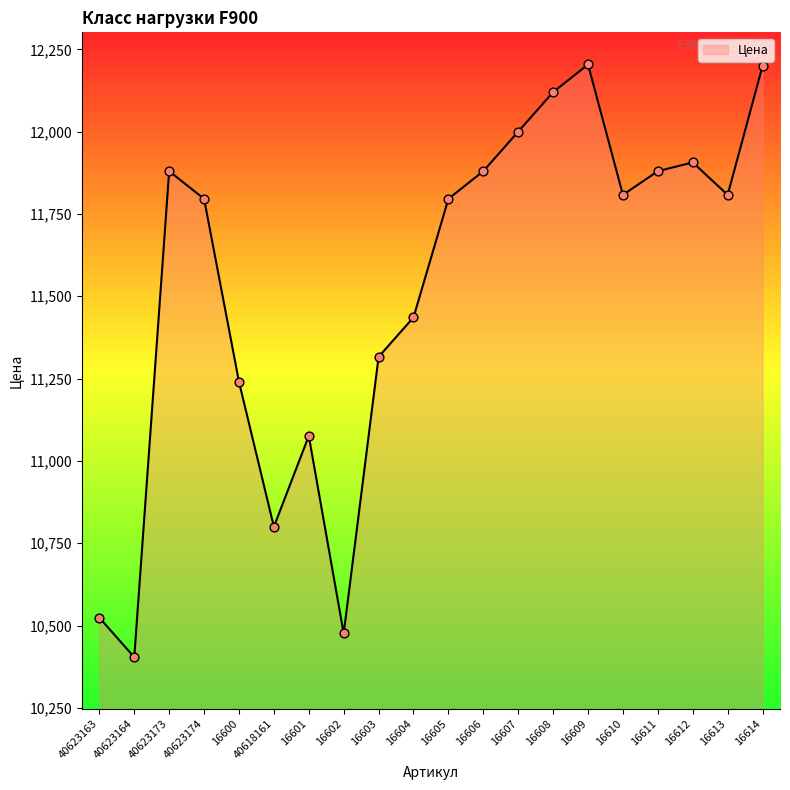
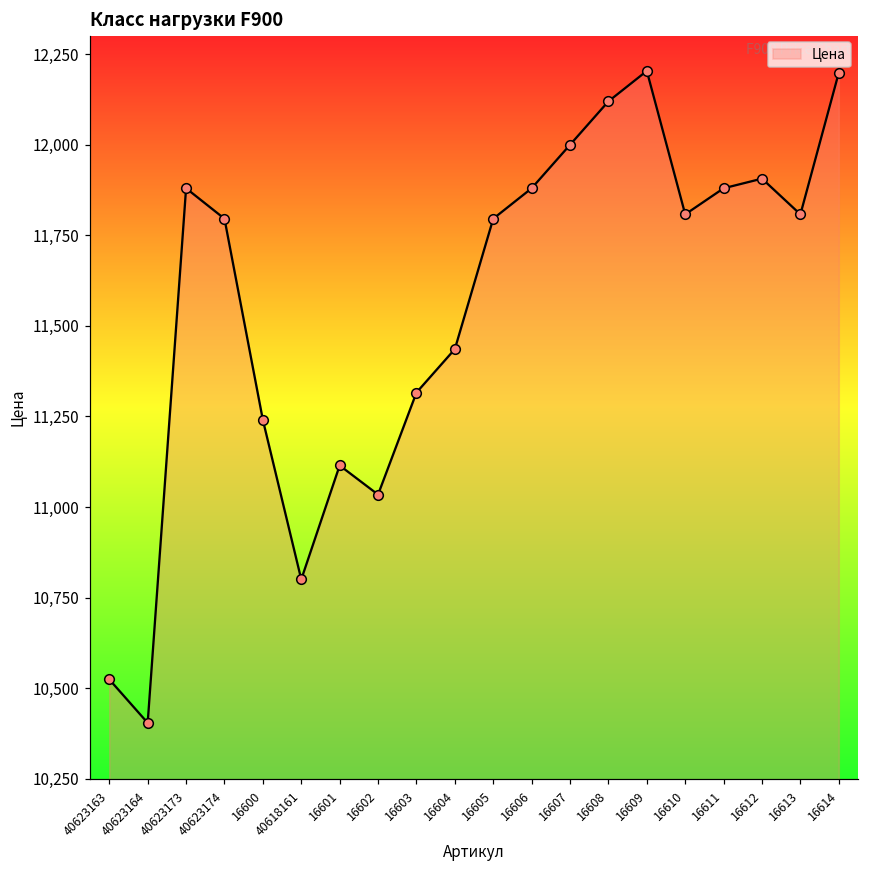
  {
    "40623163": "10,520",
    "40623164": "10,400",
    "40623173": "11,880",
    "40623174": "11,800",
    "16600": "11,240",
    "40618161": "10,800",
-   "16601": "11,080",
-   "16602": "10,480",
+   "16601": "11,110",
+   "16602": "11,030",
    "16603": "11,320",
    "16604": "11,440",
    "16605": "11,800",
    "16606": "11,880",
    "16607": "12,000",
    "16608": "12,120",
    "16609": "12,200",
    "16610": "11,810",
    "16611": "11,880",
    "16612": "11,910",
    "16613": "11,810",
    "16614": "12,200"
  }
